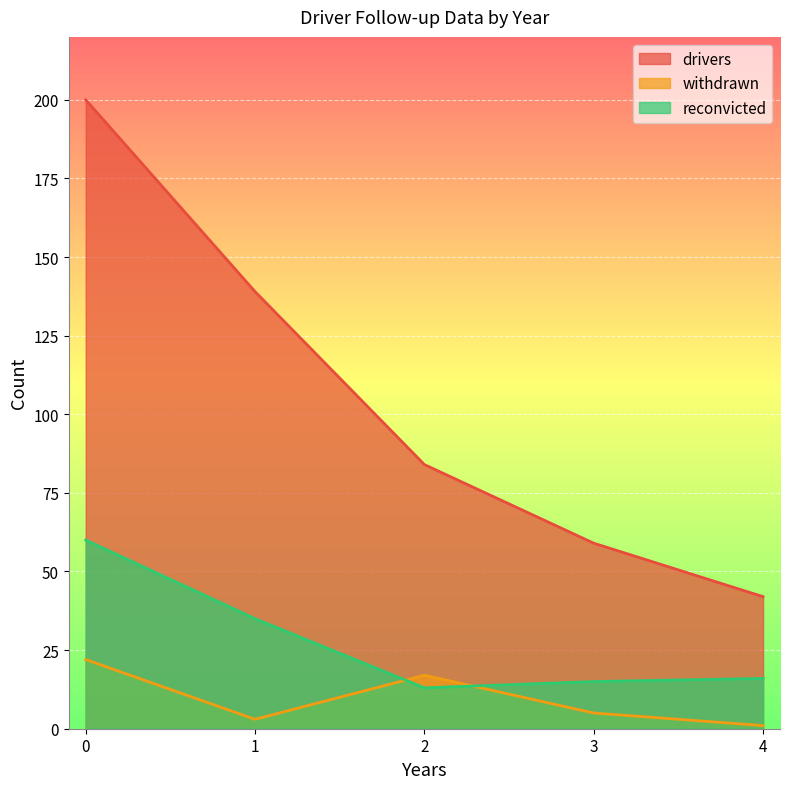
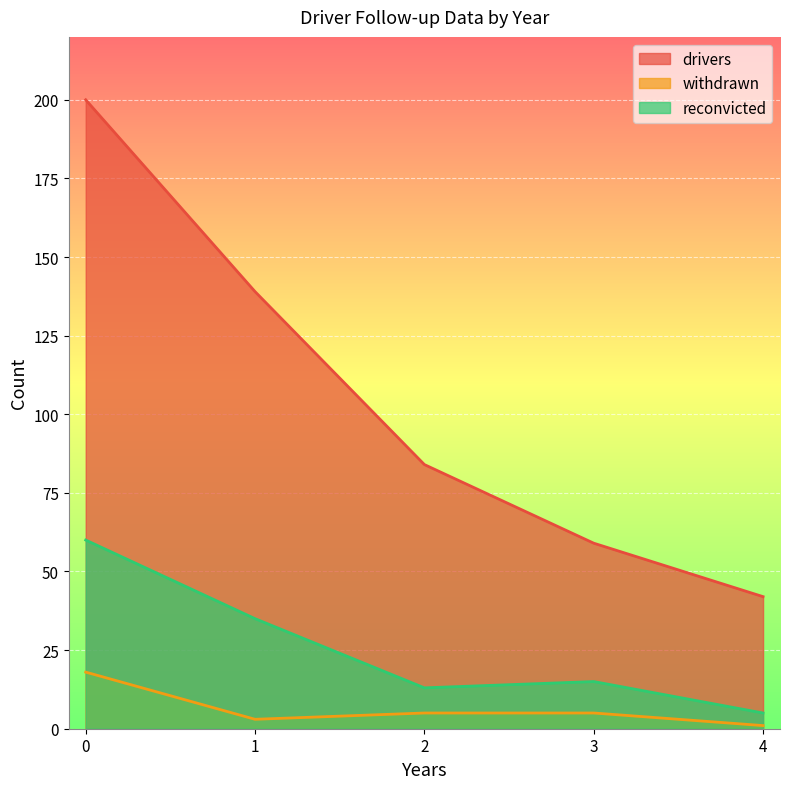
  {
    "drivers": {
      "0": 200,
      "1": 139,
      "2": 84,
      "3": 59,
      "4": 42
    },
    "withdrawn": {
-     "0": 22,
+     "0": 18,
      "1": 3,
-     "2": 17,
+     "2": 5,
      "3": 5,
      "4": 1
    },
    "reconvicted": {
      "0": 60,
      "1": 35,
      "2": 13,
      "3": 15,
-     "4": 16
+     "4": 5
    }
  }
